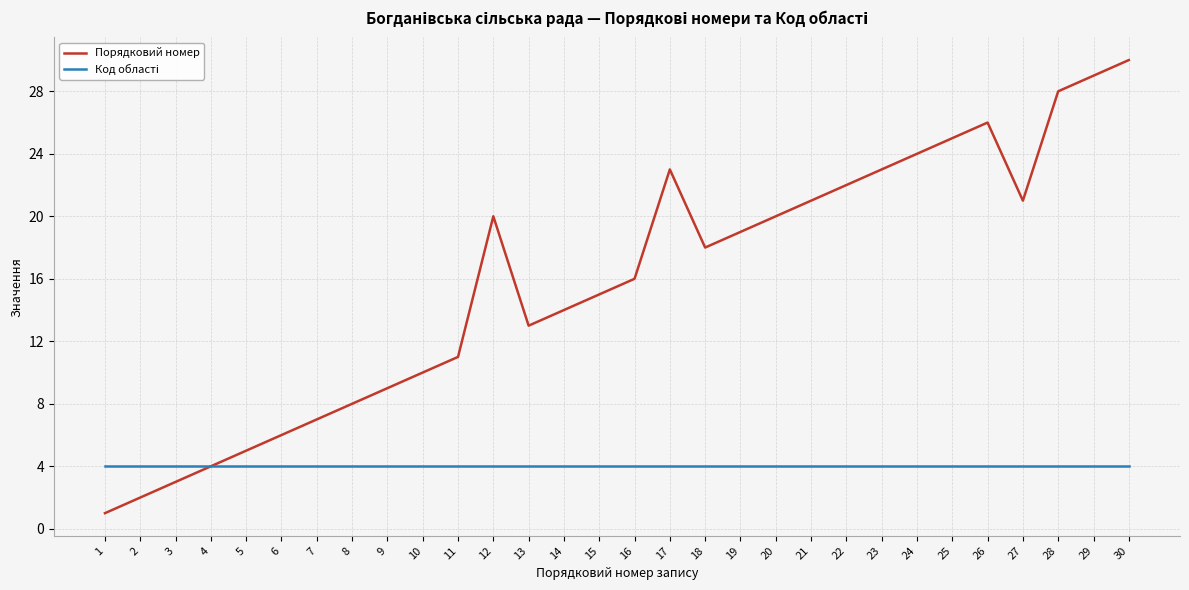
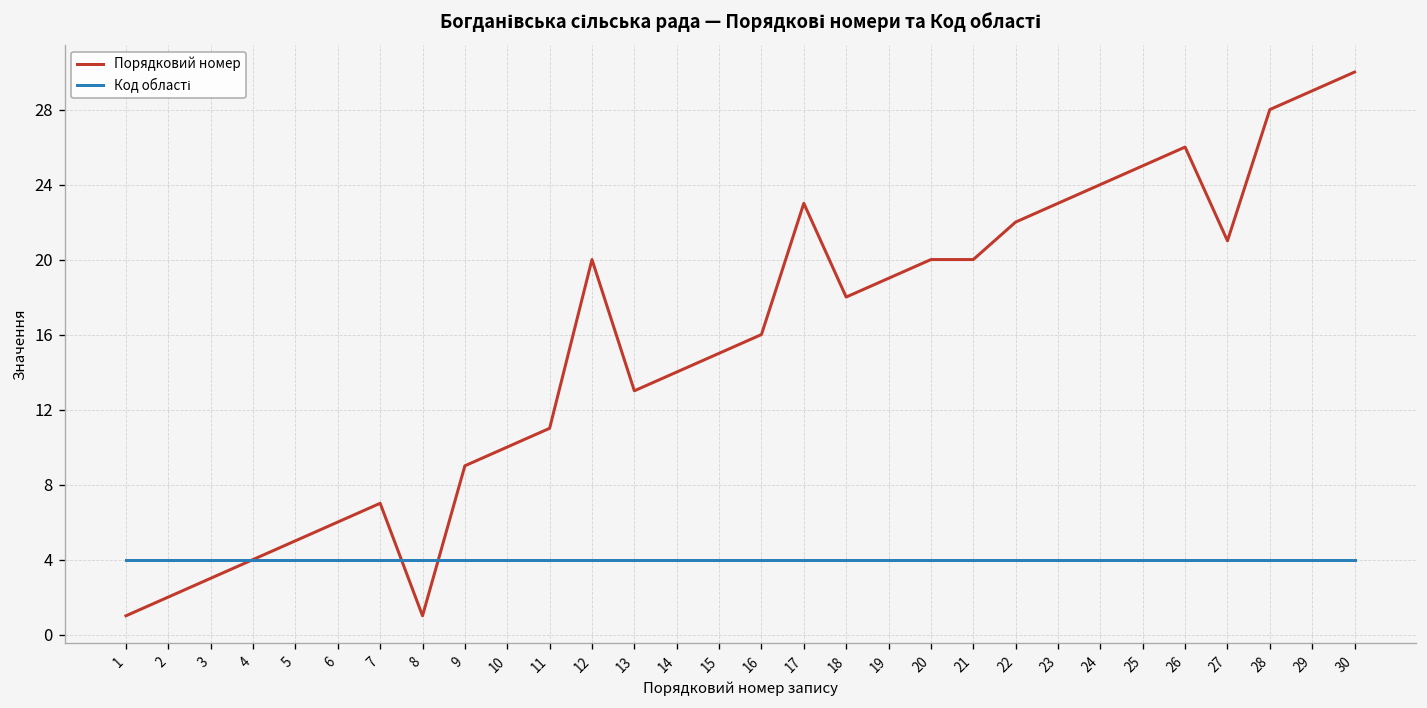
  {
    "Порядковий номер": {
      "1": 1,
      "2": 2,
      "3": 3,
      "5": 5,
      "6": 6,
      "7": 7,
-     "8": 8,
+     "8": 1,
      "9": 9,
      "10": 10,
      "11": 11,
      "12": 20,
      "13": 13,
      "14": 14,
      "15": 15,
      "16": 16,
      "17": 23,
      "18": 18,
      "19": 19,
      "20": 20,
-     "21": 21,
+     "21": 20,
      "22": 22,
      "23": 23,
      "24": 24,
      "25": 25,
      "26": 26,
      "27": 21,
      "28": 28,
      "29": 29,
      "30": 30
    },
    "Код області": {
      "1": 4,
      "2": 4,
      "3": 4,
      "5": 4,
      "6": 4,
      "7": 4,
      "8": 4,
      "9": 4,
      "10": 4,
      "11": 4,
      "12": 4,
      "13": 4,
      "14": 4,
      "15": 4,
      "16": 4,
      "17": 4,
      "18": 4,
      "19": 4,
      "20": 4,
      "21": 4,
      "22": 4,
      "23": 4,
      "24": 4,
      "25": 4,
      "26": 4,
      "27": 4,
      "28": 4,
      "29": 4,
      "30": 4
    }
  }
